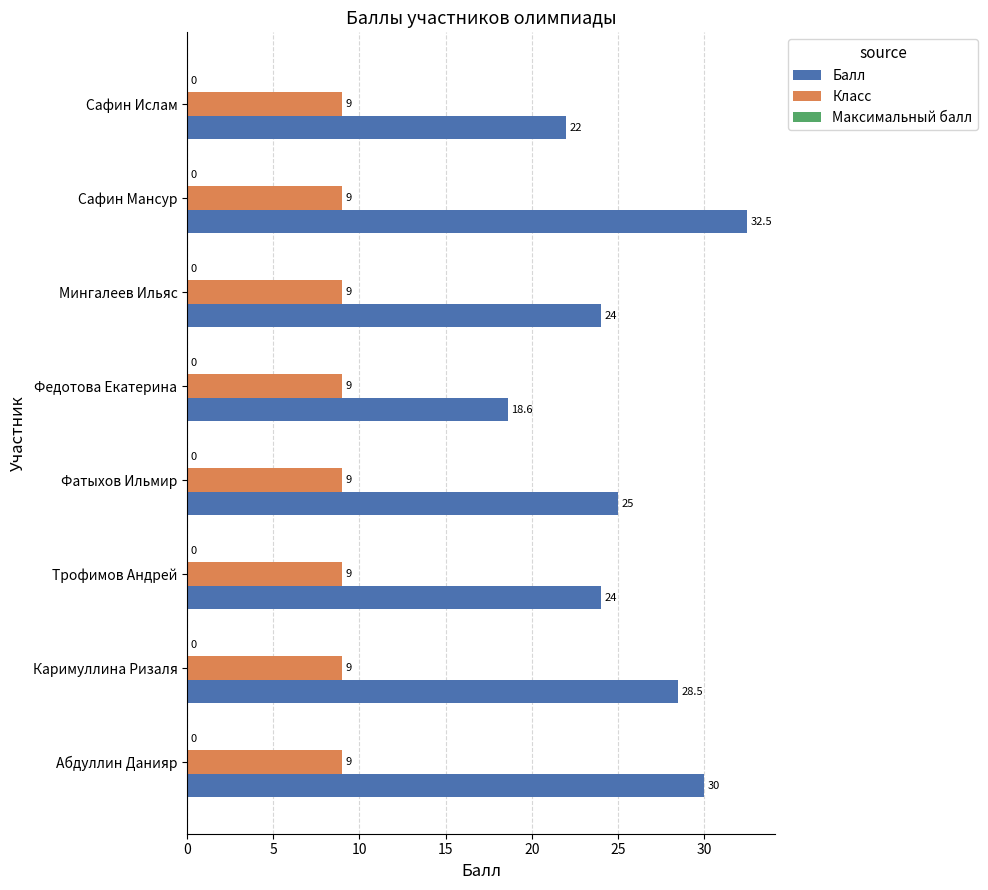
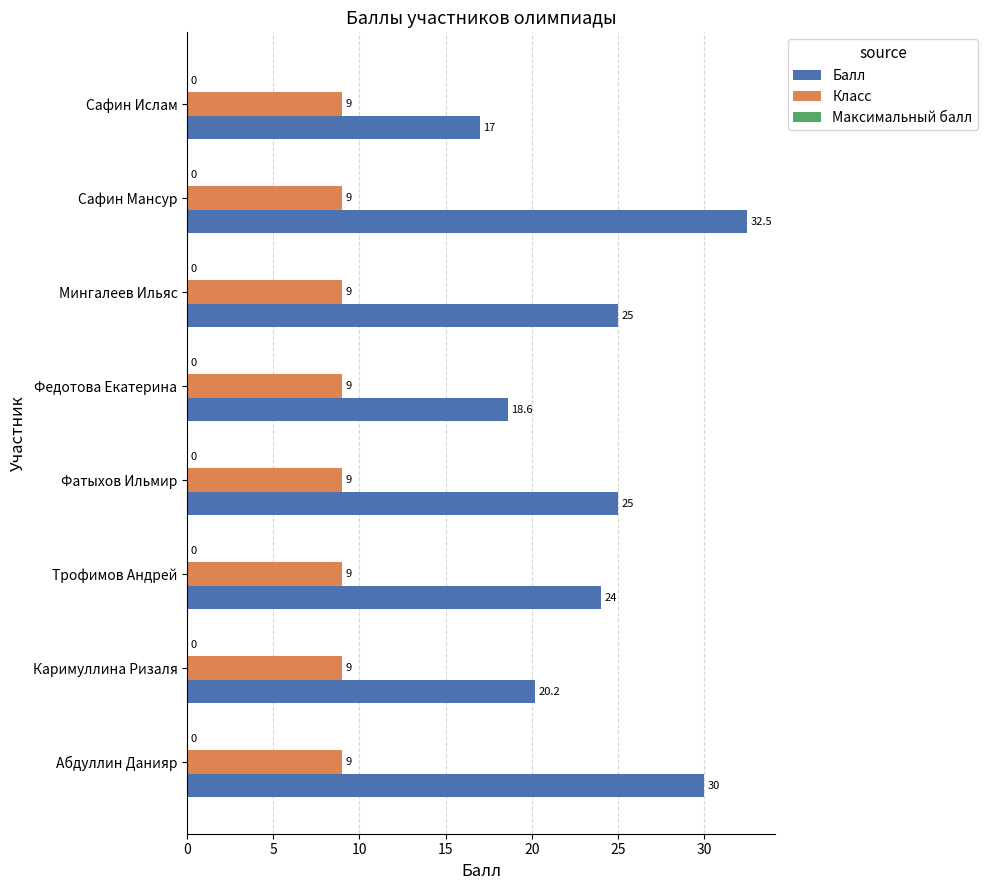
  {
    "Балл": {
-     "Сафин Ислам": 22,
+     "Сафин Ислам": 17,
      "Сафин Мансур": 32.5,
-     "Мингалеев Ильяс": 24,
+     "Мингалеев Ильяс": 25,
      "Федотова Екатерина": 18.6,
      "Фатыхов Ильмир": 25,
      "Трофимов Андрей": 24,
-     "Каримуллина Ризаля": 28.5,
+     "Каримуллина Ризаля": 20.2,
      "Абдуллин Данияр": 30
    },
    "Класс": {
      "Сафин Ислам": 9,
      "Сафин Мансур": 9,
      "Мингалеев Ильяс": 9,
      "Федотова Екатерина": 9,
      "Фатыхов Ильмир": 9,
      "Трофимов Андрей": 9,
      "Каримуллина Ризаля": 9,
      "Абдуллин Данияр": 9
    },
    "Максимальный балл": {
      "Сафин Ислам": 0,
      "Сафин Мансур": 0,
      "Мингалеев Ильяс": 0,
      "Федотова Екатерина": 0,
      "Фатыхов Ильмир": 0,
      "Трофимов Андрей": 0,
      "Каримуллина Ризаля": 0,
      "Абдуллин Данияр": 0
    }
  }
